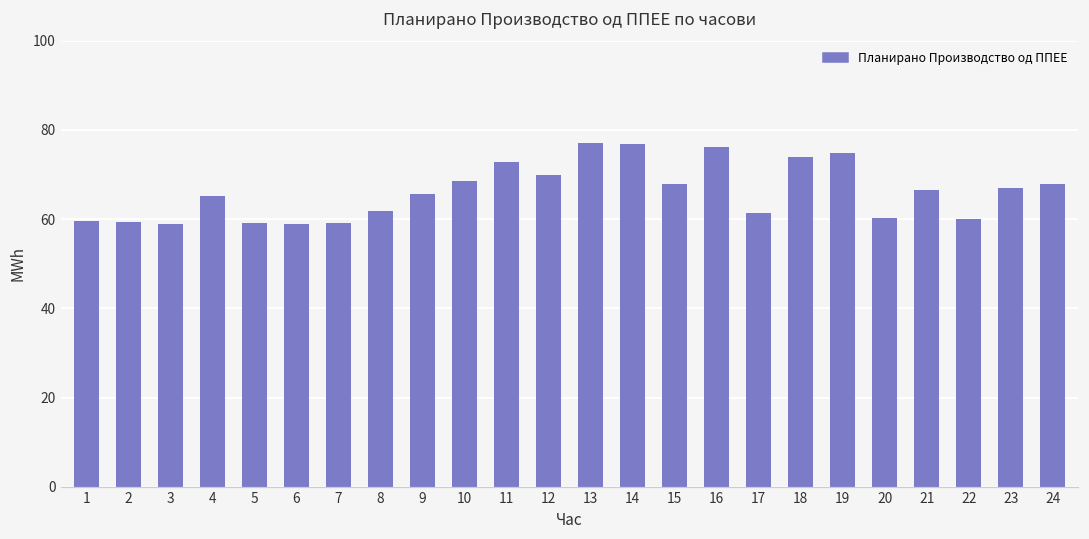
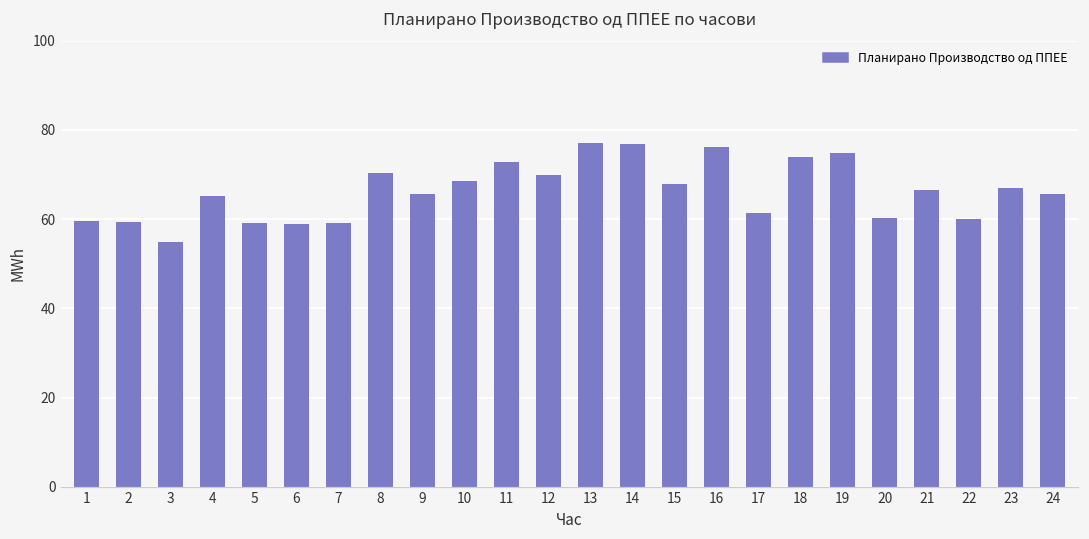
  {
    "1": 60,
    "2": 59,
-   "3": 59,
+   "3": 55,
    "4": 65,
    "5": 59,
    "6": 59,
    "7": 59,
-   "8": 62,
+   "8": 70,
    "9": 66,
    "10": 68,
    "11": 73,
    "12": 70,
    "13": 77,
    "14": 77,
    "15": 68,
    "16": 76,
    "17": 61,
    "18": 74,
    "19": 75,
    "20": 60,
    "21": 66,
    "22": 60,
    "23": 67,
-   "24": 68
+   "24": 66
  }
